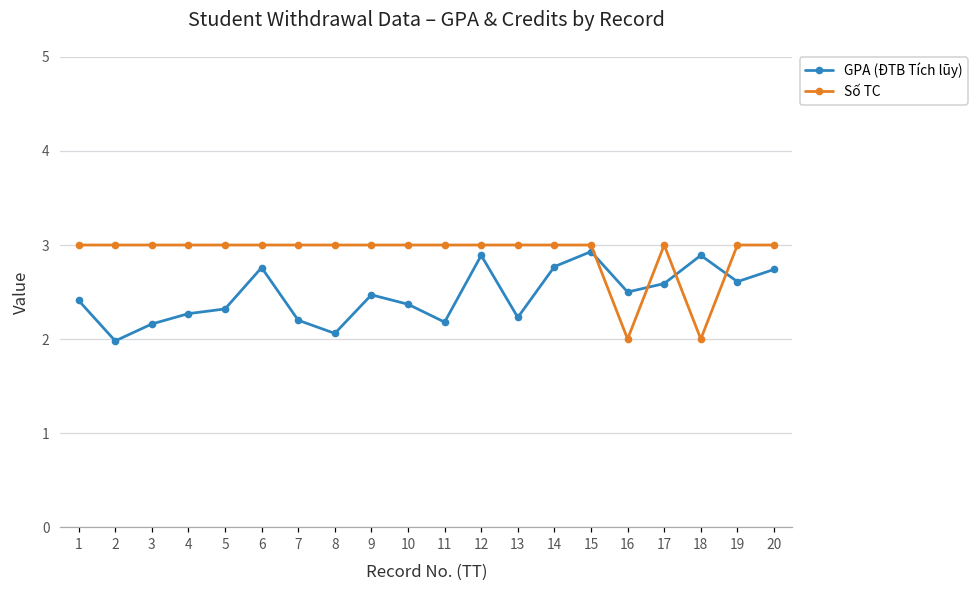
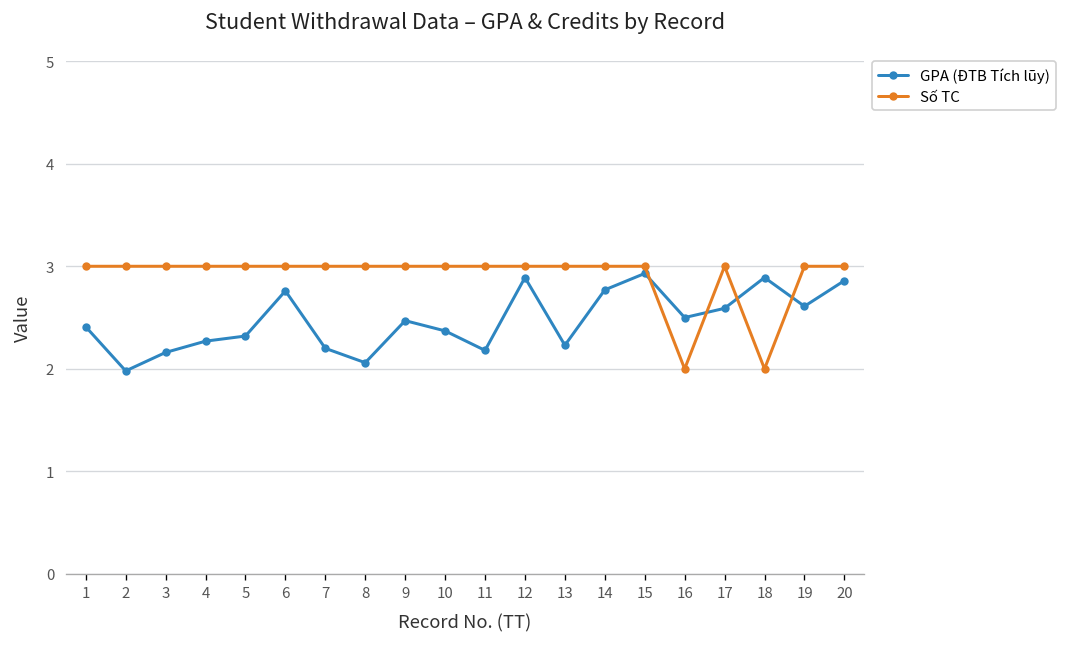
  {
    "GPA (ĐTB Tích lũy)": {
      "1": 2.4,
      "2": 2.0,
      "3": 2.2,
      "4": 2.3,
      "5": 2.3,
      "6": 2.8,
      "7": 2.2,
      "8": 2.1,
      "9": 2.5,
      "10": 2.4,
      "11": 2.2,
      "12": 2.9,
      "13": 2.2,
      "14": 2.8,
      "15": 2.9,
      "16": 2.5,
      "17": 2.6,
      "18": 2.9,
      "19": 2.6,
-     "20": 2.7
+     "20": 2.9
    },
    "Số TC": {
      "1": 3.0,
      "2": 3.0,
      "3": 3.0,
      "4": 3.0,
      "5": 3.0,
      "6": 3.0,
      "7": 3.0,
      "8": 3.0,
      "9": 3.0,
      "10": 3.0,
      "11": 3.0,
      "12": 3.0,
      "13": 3.0,
      "14": 3.0,
      "15": 3.0,
      "16": 2.0,
      "17": 3.0,
      "18": 2.0,
      "19": 3.0,
      "20": 3.0
    }
  }
